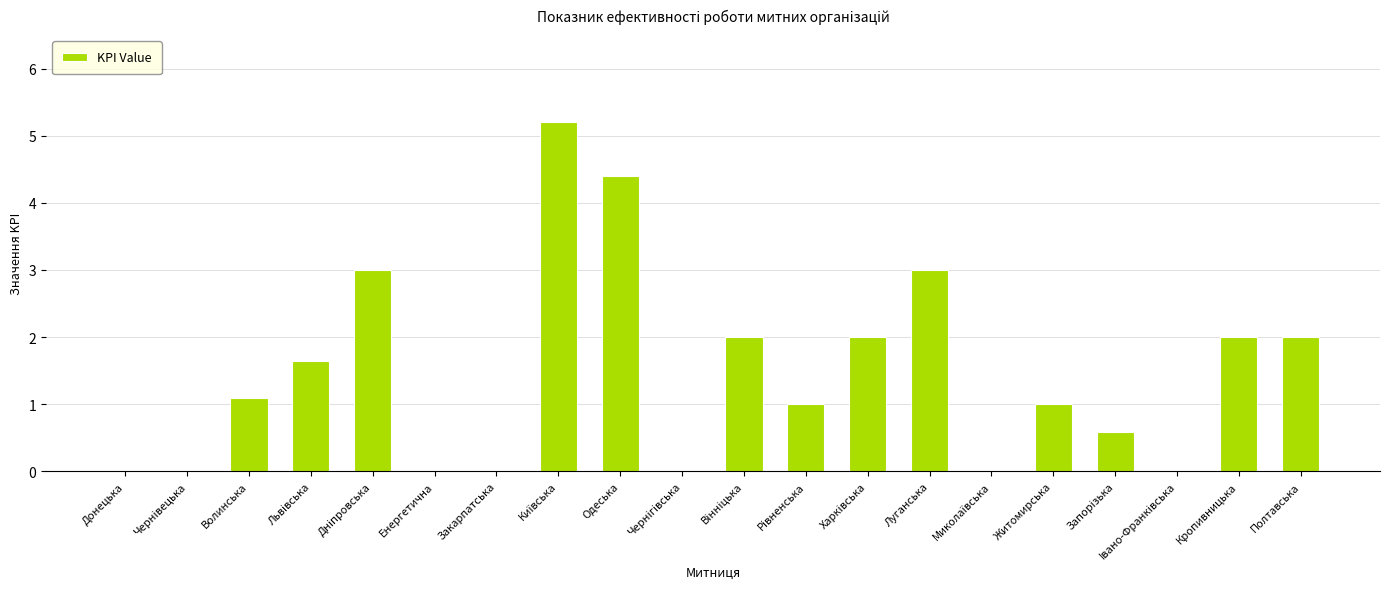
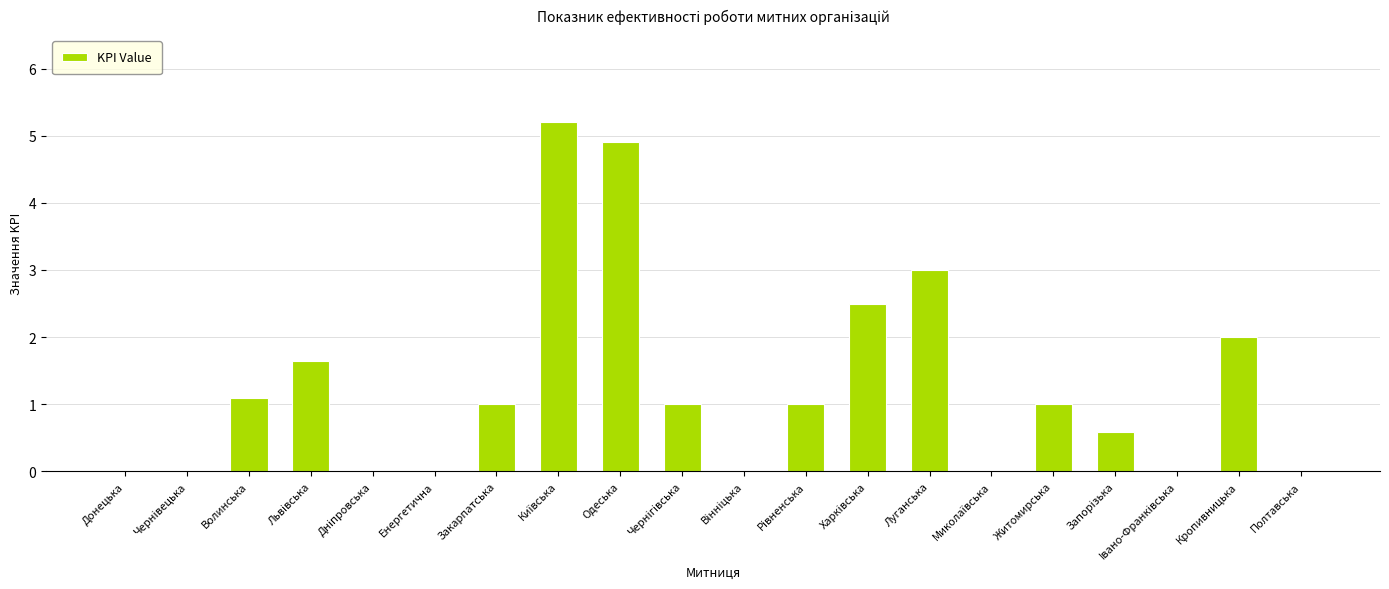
  {
    "Донецька": 0.0,
    "Чернівецька": 0.0,
    "Волинська": 1.1,
    "Львівська": 1.7,
-   "Дніпровська": 3,
+   "Дніпровська": 0,
    "Енергетична": 0.0,
-   "Закарпатська": 0,
+   "Закарпатська": 1,
    "Київська": 5.2,
-   "Одеська": 4.4,
-   "Чернігівська": 0,
-   "Вінніцька": 2,
+   "Одеська": 4.9,
+   "Чернігівська": 1,
+   "Вінніцька": 0,
    "Рівненська": 1.0,
-   "Харківська": 2.0,
+   "Харківська": 2.5,
    "Луганська": 3.0,
    "Миколаївська": 0.0,
    "Житомирська": 1.0,
    "Запорізька": 0.6,
    "Івано-Франківська": 0.0,
    "Кропивницька": 2.0,
-   "Полтавська": 2
+   "Полтавська": 0
  }
